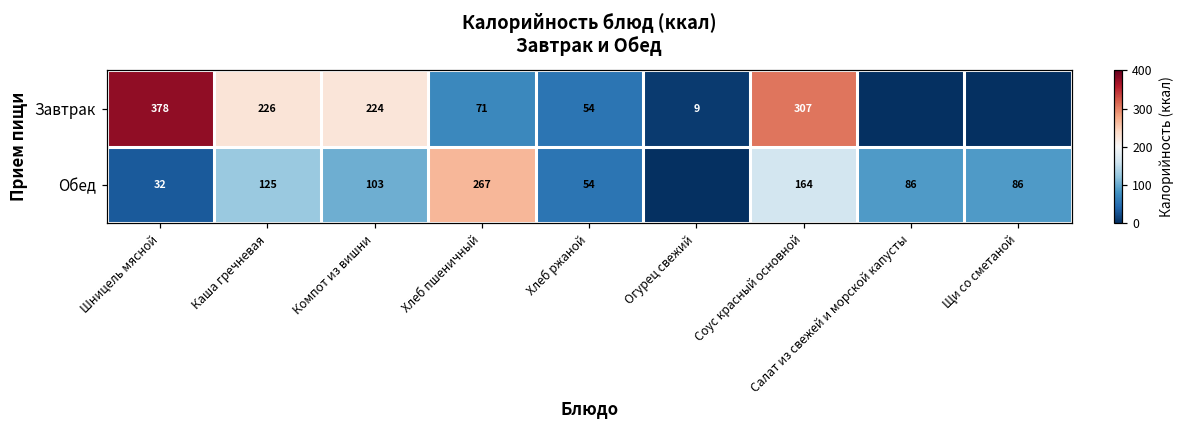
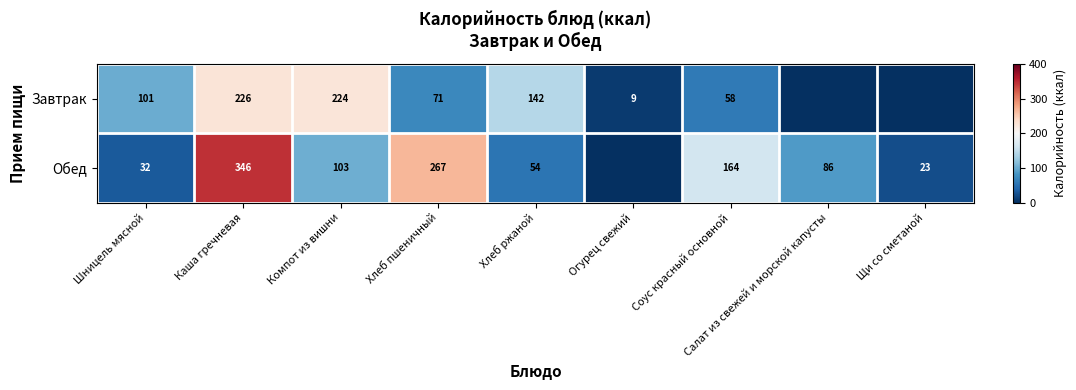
  {
    "Завтрак": {
-     "Шницель мясной": 378,
+     "Шницель мясной": 101,
      "Каша гречневая": 226,
      "Компот из вишни": 224,
      "Хлеб пшеничный": 71,
-     "Хлеб ржаной": 54,
+     "Хлеб ржаной": 142,
      "Огурец свежий": 9,
-     "Соус красный основной": 307
+     "Соус красный основной": 58
    },
    "Обед": {
      "Шницель мясной": 32,
-     "Каша гречневая": 125,
+     "Каша гречневая": 346,
      "Компот из вишни": 103,
      "Хлеб пшеничный": 267,
      "Хлеб ржаной": 54,
      "Соус красный основной": 164,
      "Салат из свежей и морской капусты": 86,
-     "Щи со сметаной": 86
+     "Щи со сметаной": 23
    }
  }
